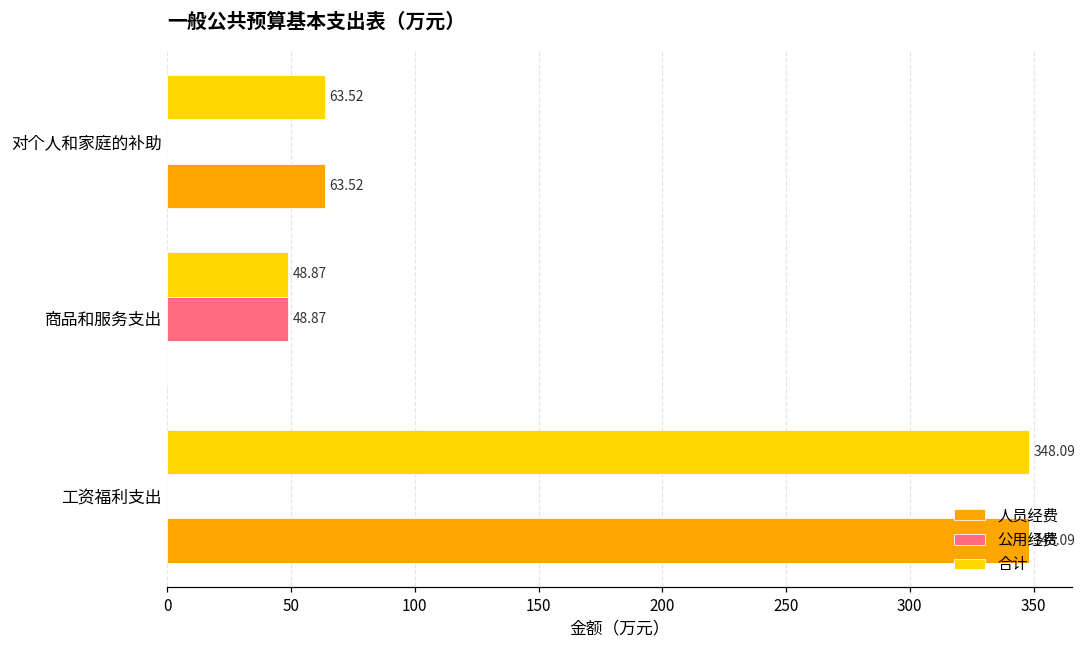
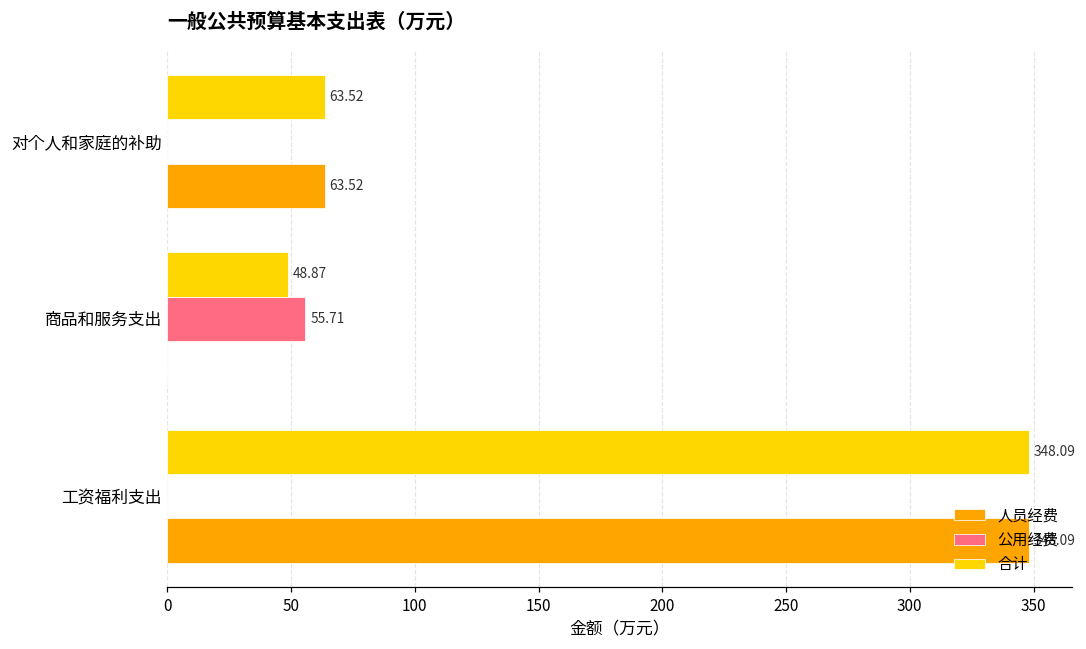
  {
    "公用经费": {
-     "商品和服务支出": 48.87
+     "商品和服务支出": 55.71
    }
  }
